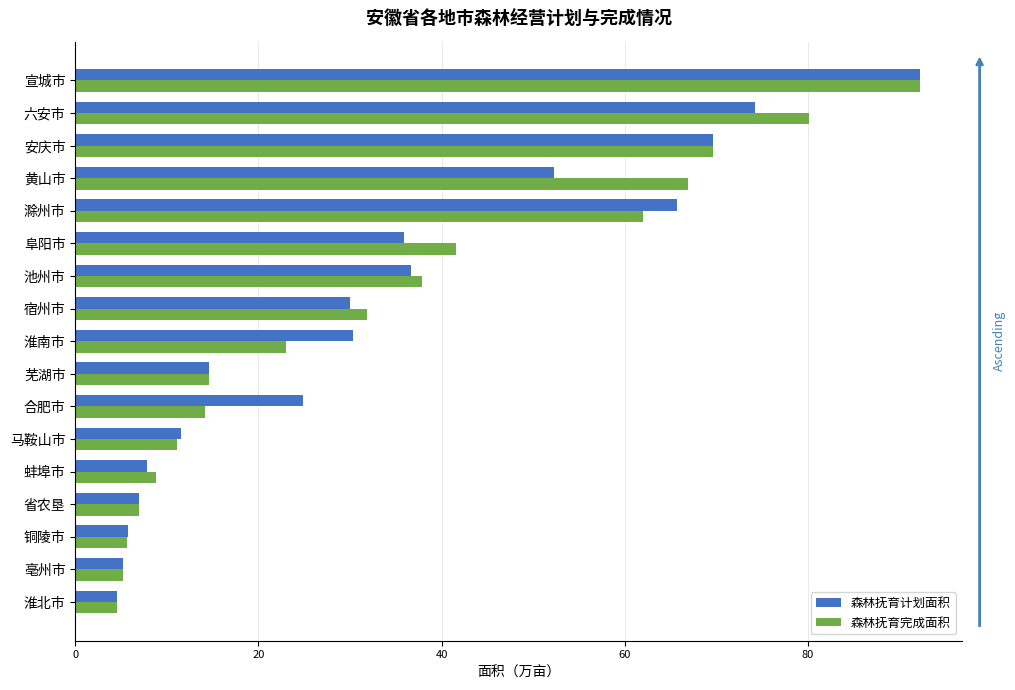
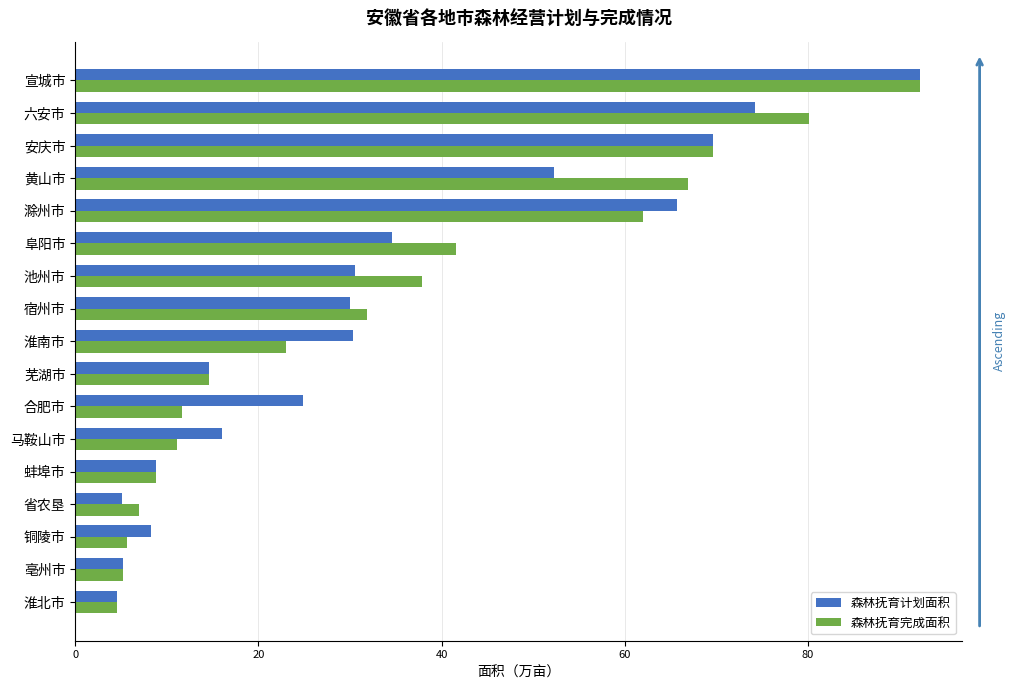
  {
    "森林抚育计划面积": {
      "宣城市": 92,
      "六安市": 74,
      "安庆市": 70,
      "黄山市": 52,
      "滁州市": 66,
-     "阜阳市": 36,
-     "池州市": 37,
+     "阜阳市": 35,
+     "池州市": 31,
      "宿州市": 30,
      "淮南市": 30,
      "芜湖市": 15,
      "合肥市": 25,
-     "马鞍山市": 12,
-     "蚌埠市": 8,
-     "省农垦": 7,
-     "铜陵市": 6,
+     "马鞍山市": 16,
+     "蚌埠市": 9,
+     "省农垦": 5,
+     "铜陵市": 8,
      "亳州市": 5,
      "淮北市": 5
    },
    "森林抚育完成面积": {
      "宣城市": 92,
      "六安市": 80,
      "安庆市": 70,
      "黄山市": 67,
      "滁州市": 62,
      "阜阳市": 42,
      "池州市": 38,
      "宿州市": 32,
      "淮南市": 23,
      "芜湖市": 15,
-     "合肥市": 14,
+     "合肥市": 12,
      "马鞍山市": 11,
      "蚌埠市": 9,
      "省农垦": 7,
      "铜陵市": 6,
      "亳州市": 5,
      "淮北市": 5
    }
  }
